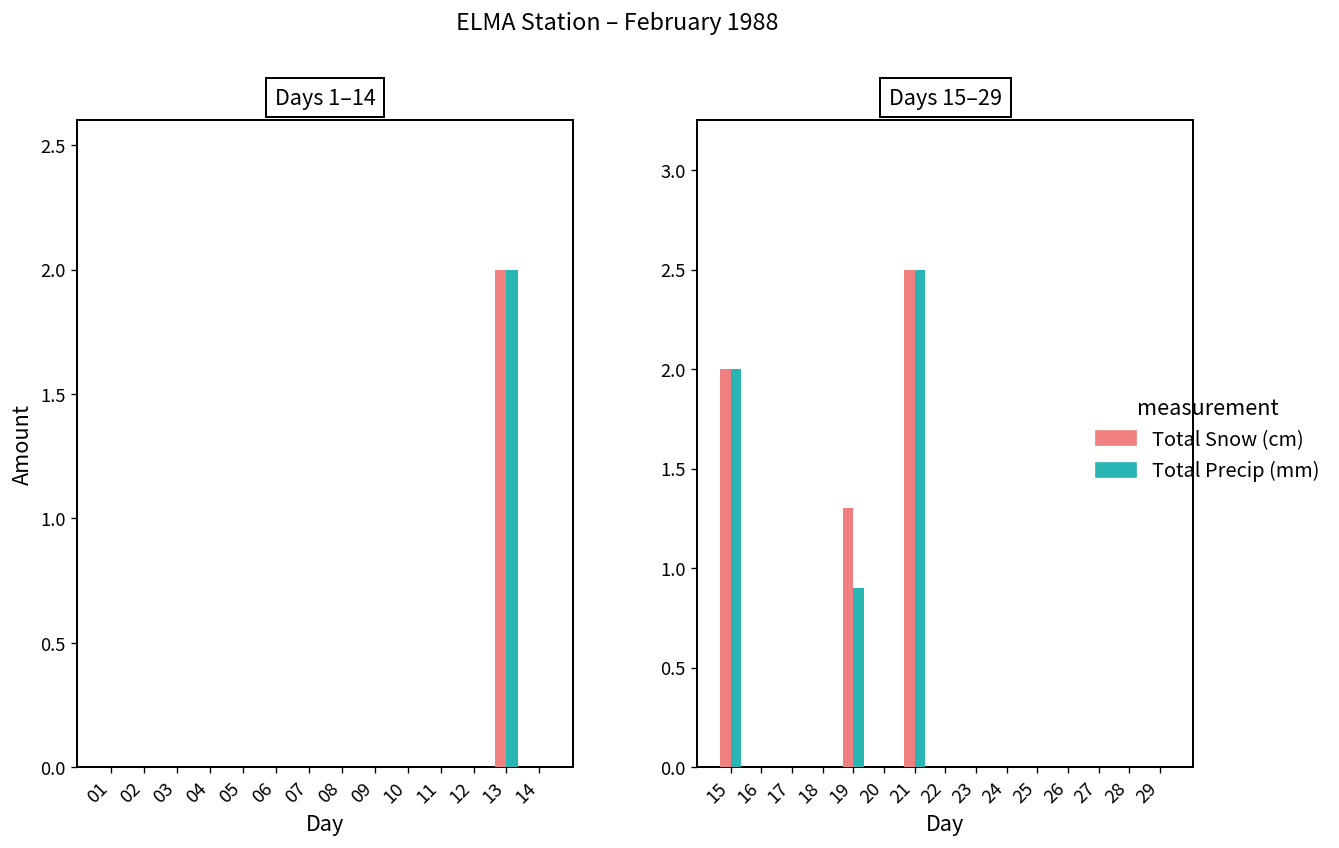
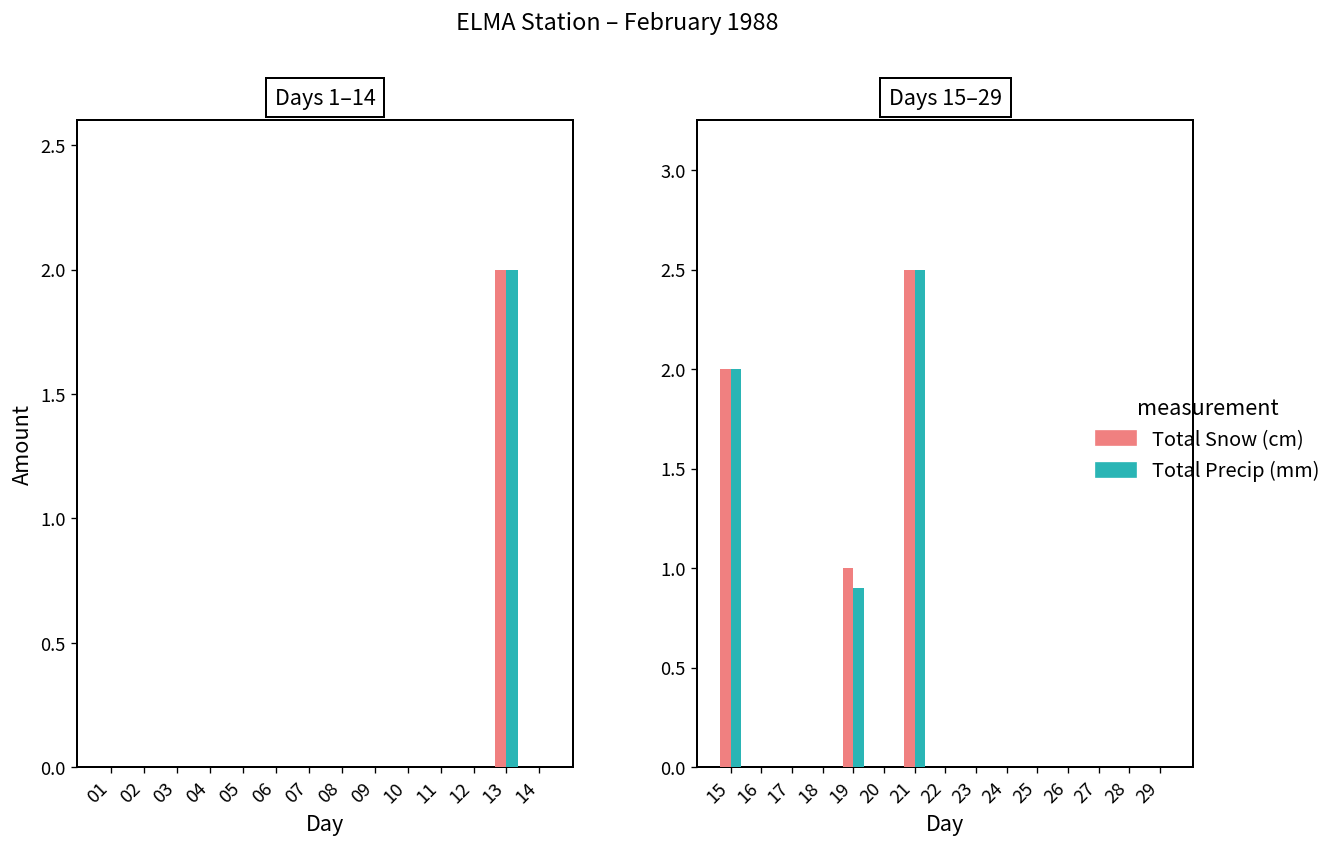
  {
    "Days 1–14": {
      "Total Snow (cm)": {
        "01": 0.00,
        "02": 0.00,
        "03": 0.00,
        "04": 0.00,
        "05": 0.00,
        "06": 0.00,
        "07": 0.00,
        "08": 0.00,
        "09": 0.00,
        "10": 0.00,
        "11": 0.00,
        "12": 0.00,
        "13": 2.00,
        "14": 0.00
      },
      "Total Precip (mm)": {
        "01": 0.00,
        "02": 0.00,
        "03": 0.00,
        "04": 0.00,
        "05": 0.00,
        "06": 0.00,
        "07": 0.00,
        "08": 0.00,
        "09": 0.00,
        "10": 0.00,
        "11": 0.00,
        "12": 0.00,
        "13": 2.00,
        "14": 0.00
      }
    },
    "Days 15–29": {
      "Total Snow (cm)": {
        "15": 2.0,
        "16": 0.0,
        "17": 0.0,
        "18": 0.0,
-       "19": 1.3,
+       "19": 1.0,
        "20": 0.0,
        "21": 2.5,
        "22": 0.0,
        "23": 0.0,
        "24": 0.0,
        "25": 0.0,
        "26": 0.0,
        "27": 0.0,
        "28": 0.0,
        "29": 0.0
      },
      "Total Precip (mm)": {
        "15": 2.0,
        "16": 0.0,
        "17": 0.0,
        "18": 0.0,
        "19": 0.9,
        "20": 0.0,
        "21": 2.5,
        "22": 0.0,
        "23": 0.0,
        "24": 0.0,
        "25": 0.0,
        "26": 0.0,
        "27": 0.0,
        "28": 0.0,
        "29": 0.0
      }
    }
  }
